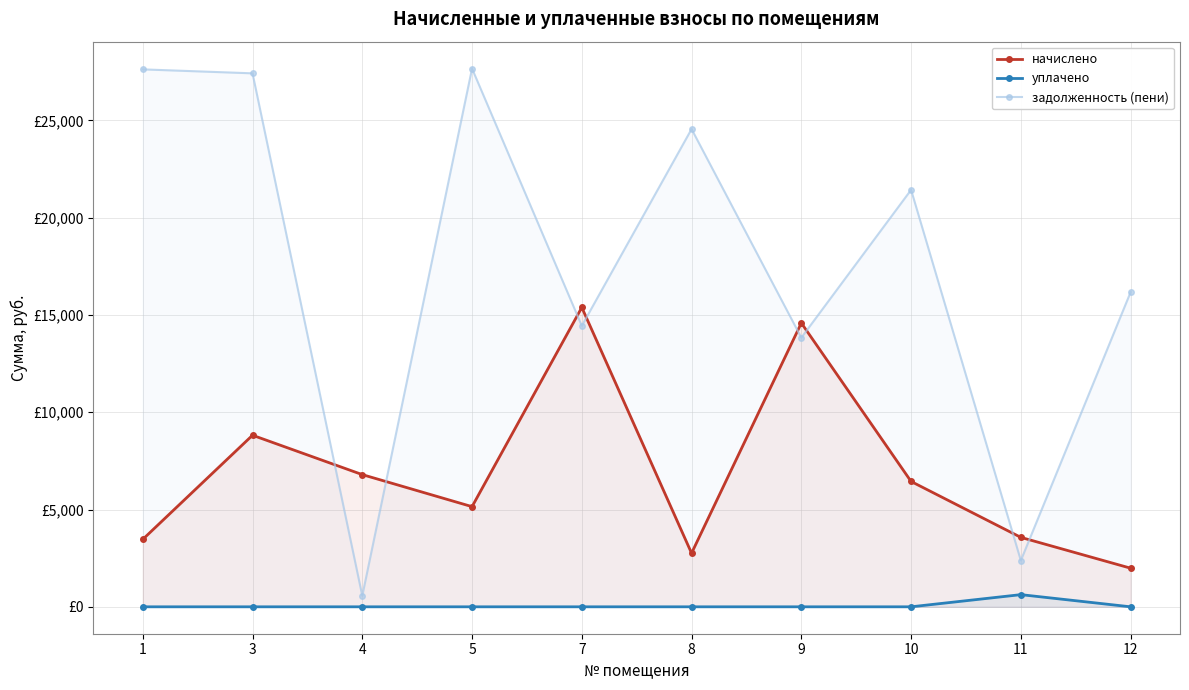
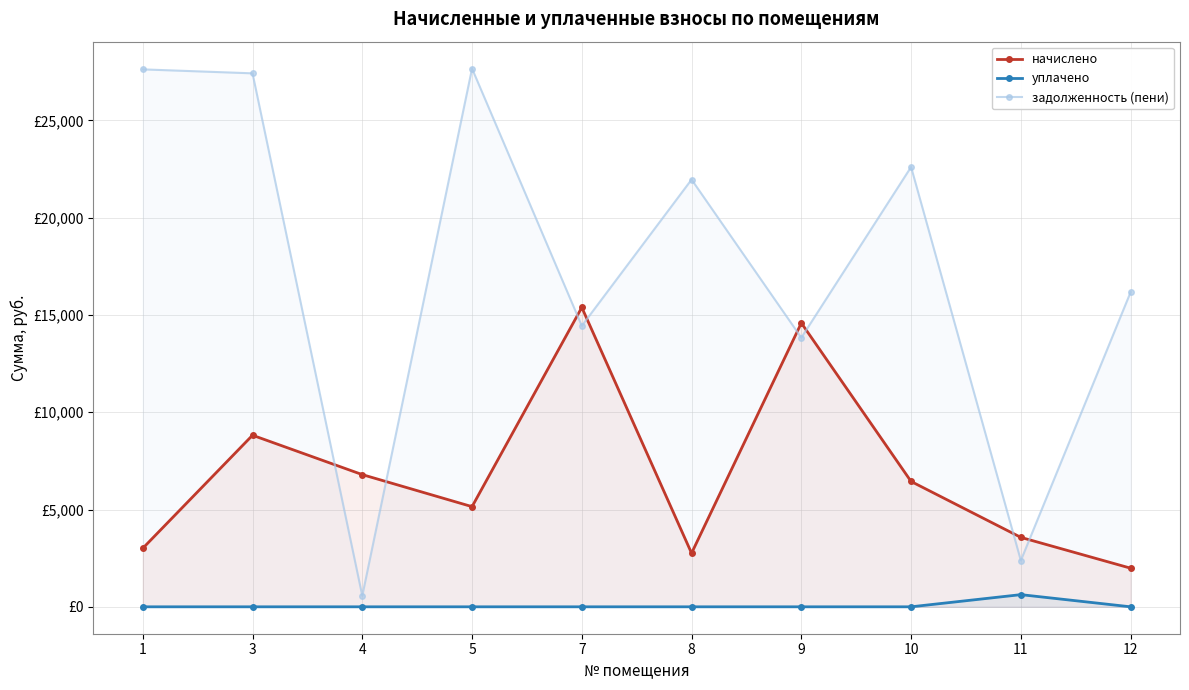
  {
    "начислено": {
-     "1": "£3,500",
+     "1": "£3,000",
      "3": "£8,800",
      "4": "£6,800",
      "5": "£5,100",
      "7": "£15,400",
      "8": "£2,800",
      "9": "£14,600",
      "10": "£6,400",
      "11": "£3,600",
      "12": "£2,000"
    },
    "уплачено": {
      "1": "£0",
      "3": "£0",
      "4": "£0",
      "5": "£0",
      "7": "£0",
      "8": "£0",
      "9": "£0",
      "10": "£0",
      "11": "£600",
      "12": "£0"
    },
    "задолженность (пени)": {
      "1": "£27,600",
      "3": "£27,400",
      "4": "£600",
      "5": "£27,700",
      "7": "£14,400",
-     "8": "£24,600",
+     "8": "£22,000",
      "9": "£13,800",
-     "10": "£21,400",
+     "10": "£22,600",
      "11": "£2,400",
      "12": "£16,200"
    }
  }
